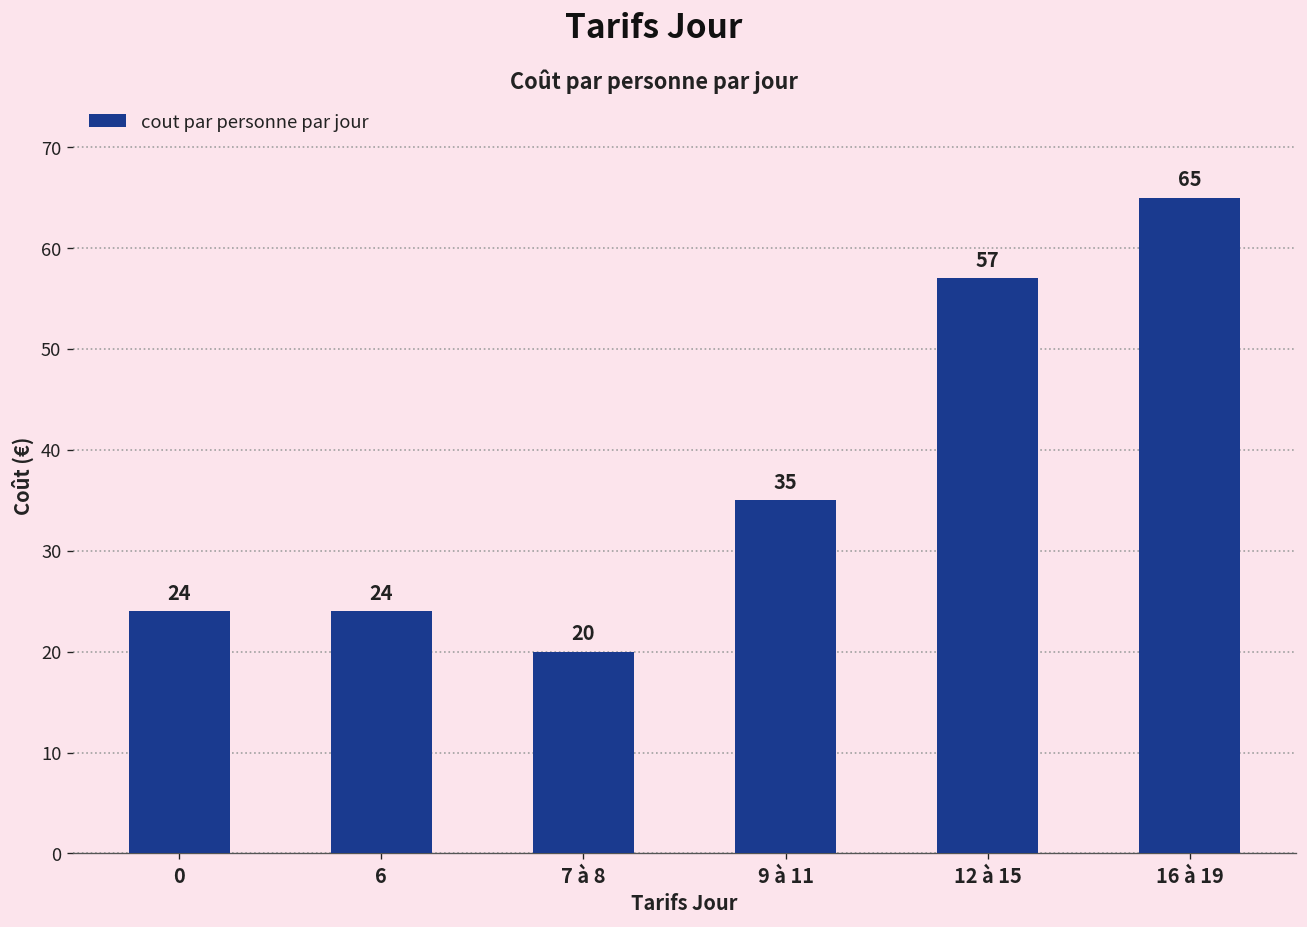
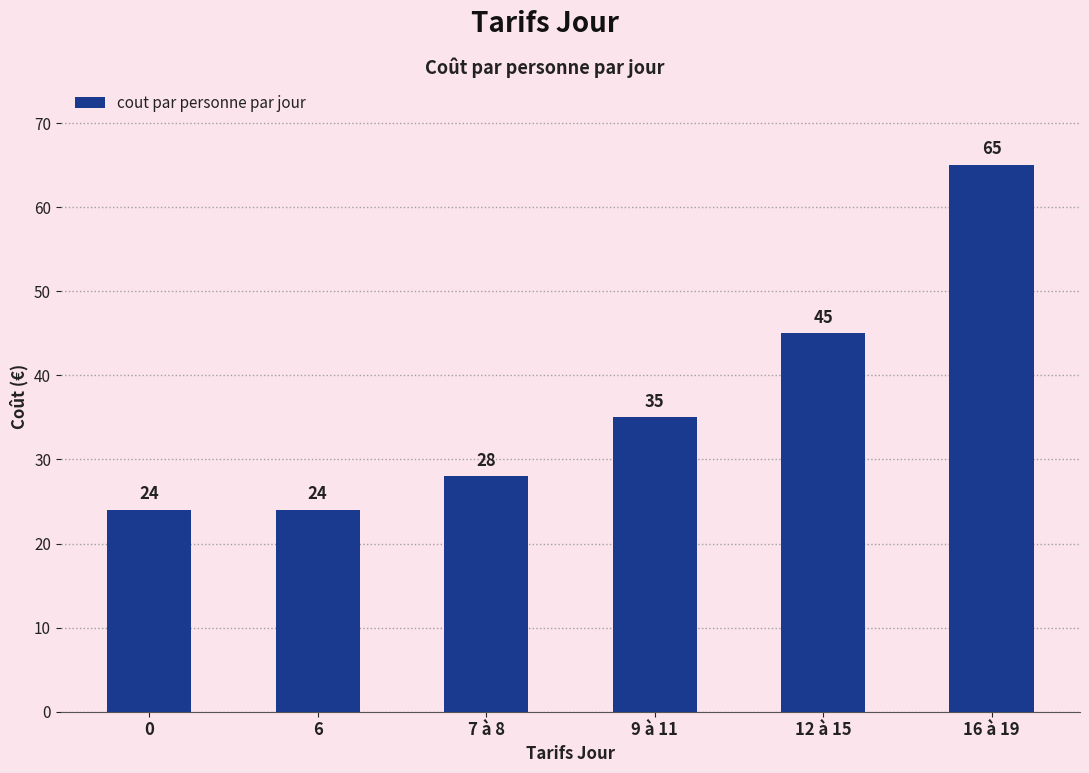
  {
    "0": 24,
    "6": 24,
-   "7 à 8": 20,
+   "7 à 8": 28,
    "9 à 11": 35,
-   "12 à 15": 57,
+   "12 à 15": 45,
    "16 à 19": 65
  }
